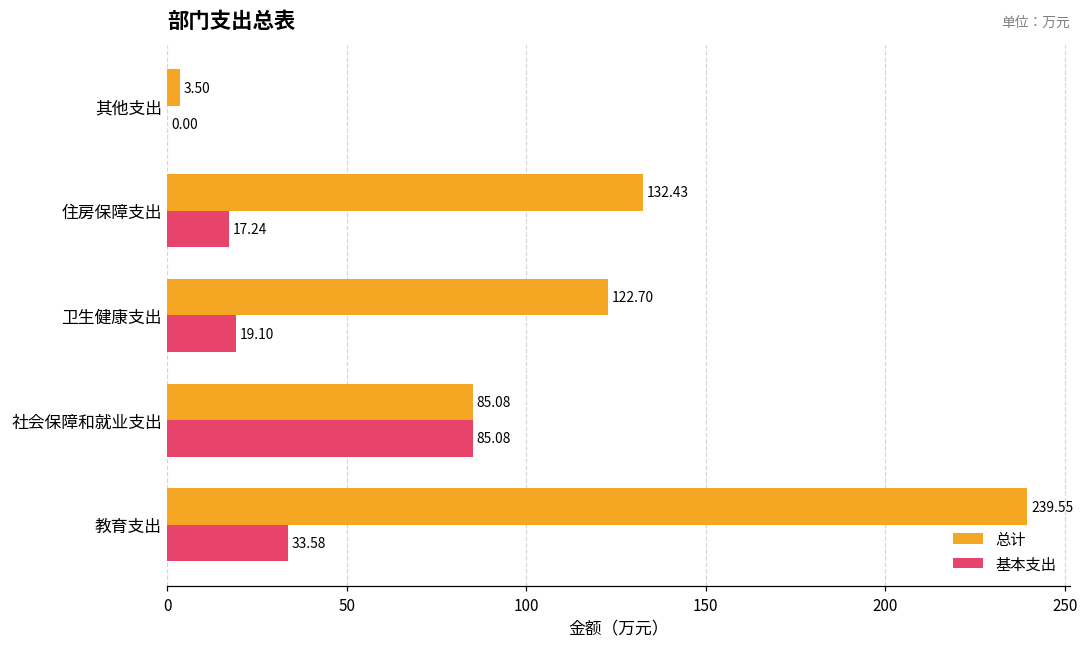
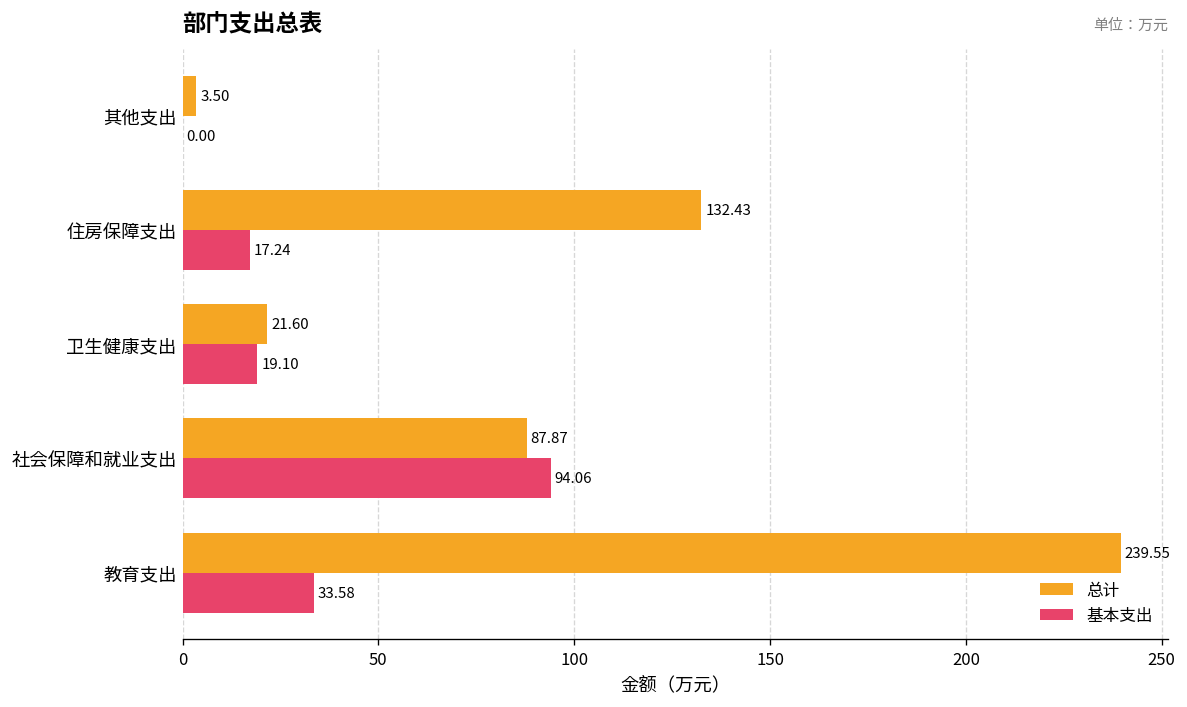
  {
    "总计": {
      "其他支出": 3.50,
      "住房保障支出": 132.43,
-     "卫生健康支出": 122.70,
-     "社会保障和就业支出": 85.08,
+     "卫生健康支出": 21.60,
+     "社会保障和就业支出": 87.87,
      "教育支出": 239.55
    },
    "基本支出": {
      "其他支出": 0.00,
      "住房保障支出": 17.24,
      "卫生健康支出": 19.10,
-     "社会保障和就业支出": 85.08,
+     "社会保障和就业支出": 94.06,
      "教育支出": 33.58
    }
  }
